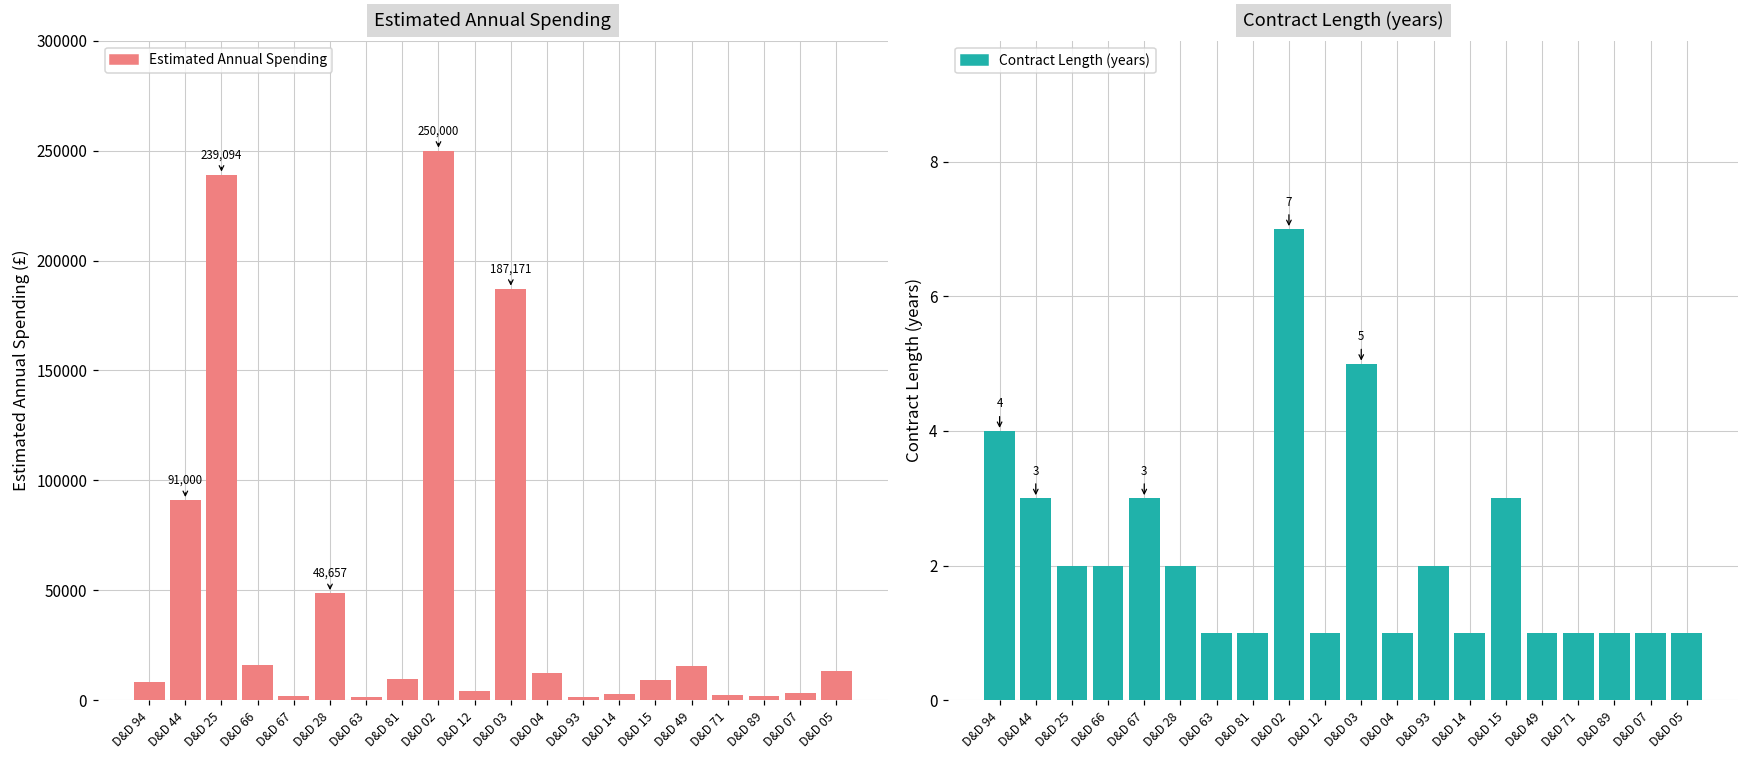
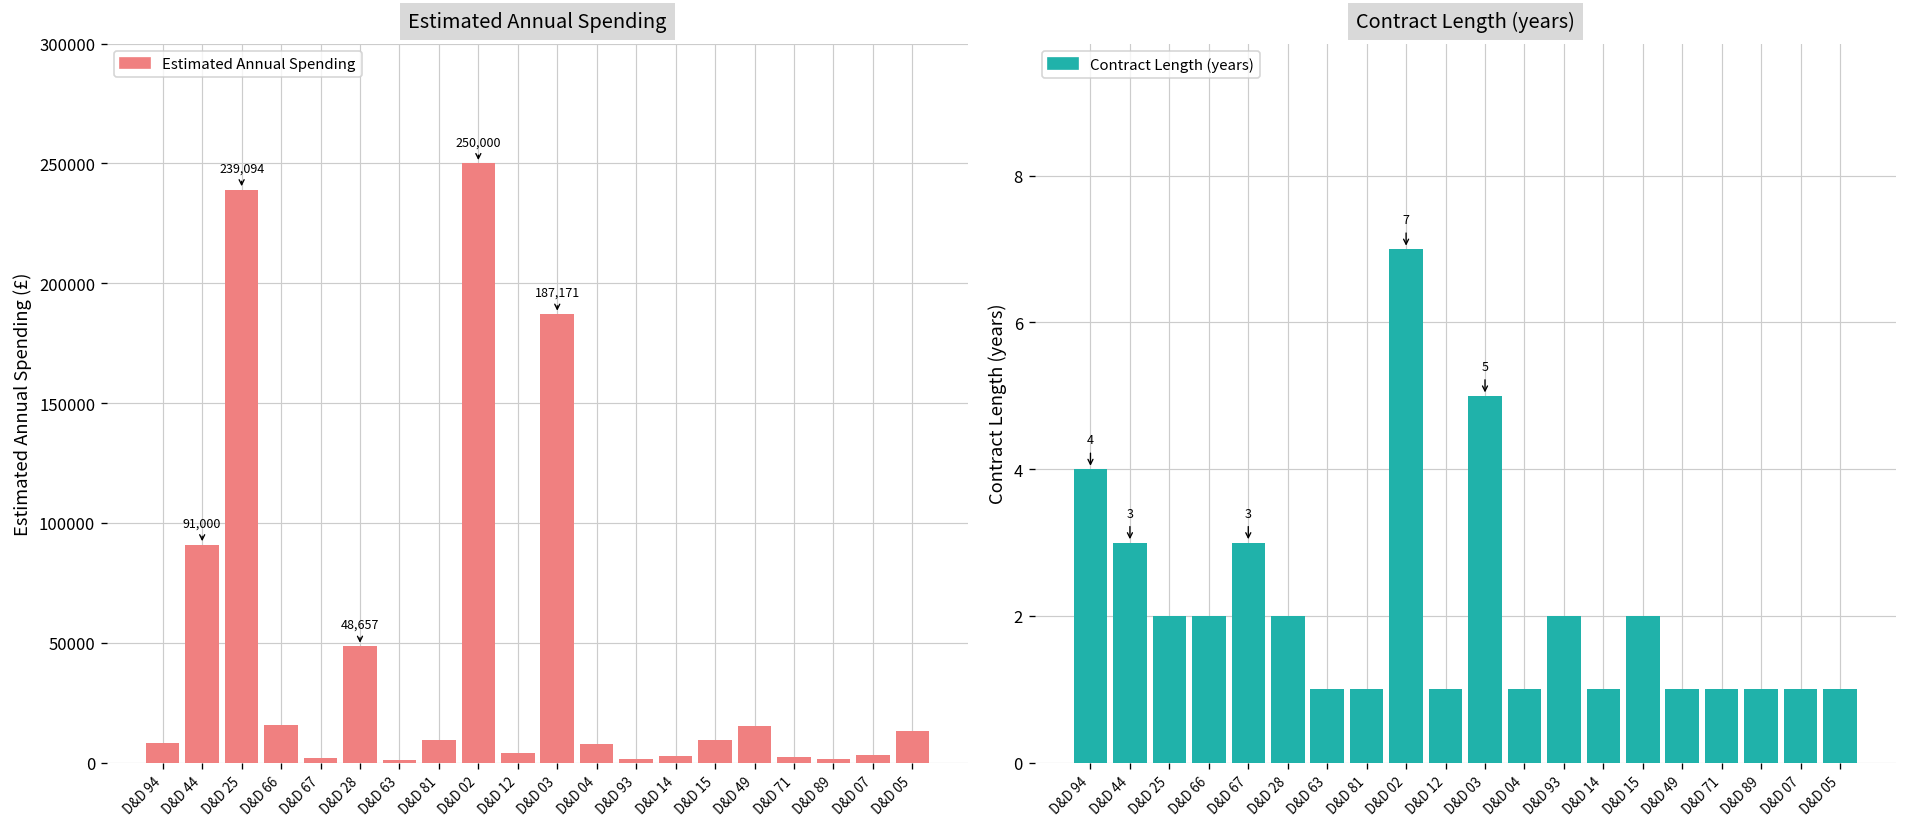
  {
    "Estimated Annual Spending": {
      "D&D 94": 8000,
      "D&D 66": 16000,
      "D&D 67": 2000,
      "D&D 81": 9000,
      "D&D 12": 4000,
-     "D&D 04": 13000,
+     "D&D 04": 8000,
      "D&D 93": 1000,
      "D&D 14": 3000,
      "D&D 15": 9000,
      "D&D 49": 15000,
      "D&D 71": 2000,
      "D&D 89": 2000,
      "D&D 07": 3000,
      "D&D 05": 13000
    },
    "Contract Length (years)": {
      "D&D 25": 2,
      "D&D 66": 2,
      "D&D 28": 2,
      "D&D 63": 1,
      "D&D 81": 1,
      "D&D 12": 1,
      "D&D 04": 1,
      "D&D 93": 2,
      "D&D 14": 1,
-     "D&D 15": 3,
+     "D&D 15": 2,
      "D&D 49": 1,
      "D&D 71": 1,
      "D&D 89": 1,
      "D&D 07": 1,
      "D&D 05": 1
    }
  }
